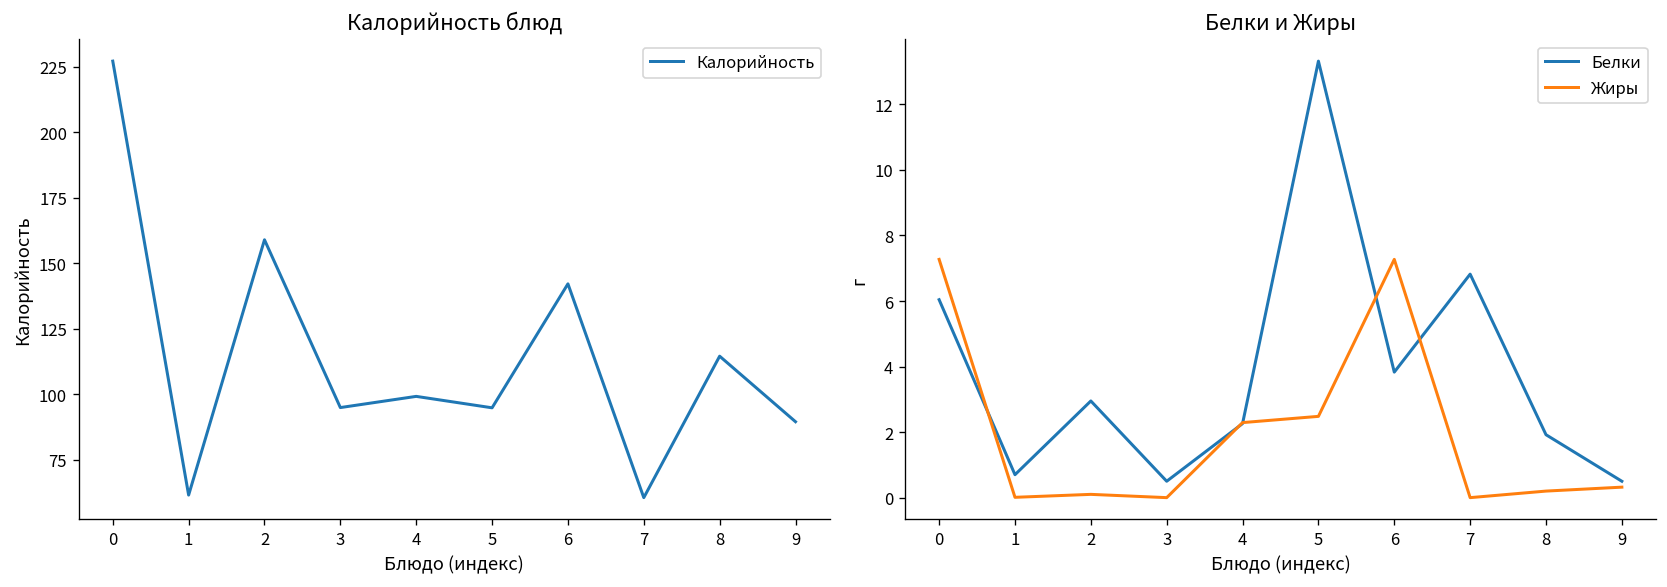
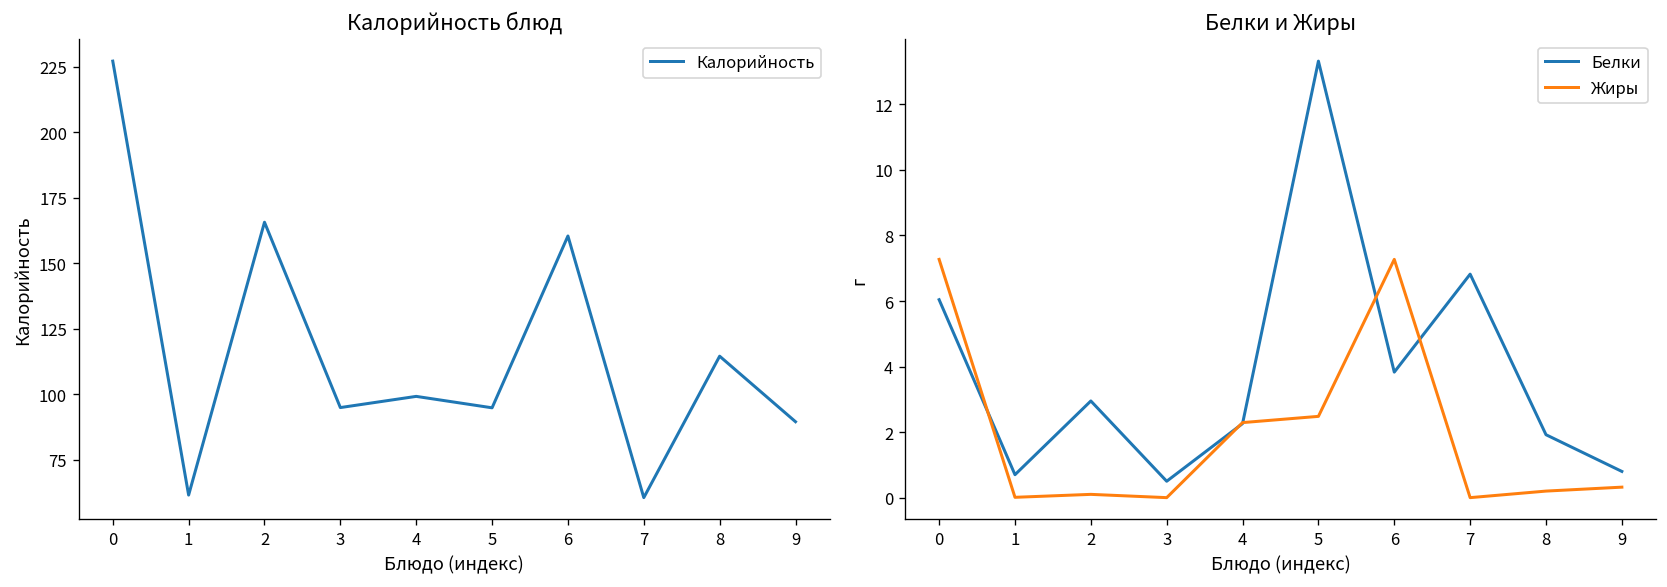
  {
    "Калорийность блюд": {
      "0": 227,
      "1": 62,
-     "2": 159,
+     "2": 166,
      "3": 95,
      "4": 99,
      "5": 95,
-     "6": 142,
+     "6": 160,
      "7": 61,
      "8": 115,
      "9": 90
    },
    "Белки и Жиры": {
      "Белки": {
        "0": 6.0,
        "1": 0.7,
        "2": 3.0,
        "3": 0.5,
        "5": 13.3,
        "6": 3.8,
        "7": 6.8,
        "8": 1.9,
-       "9": 0.5
+       "9": 0.8
      },
      "Жиры": {
        "0": 7.3,
        "1": 0.0,
        "2": 0.1,
        "3": 0.0,
        "5": 2.5,
        "6": 7.3,
        "7": 0.0,
        "8": 0.2,
        "9": 0.3
      }
    }
  }
